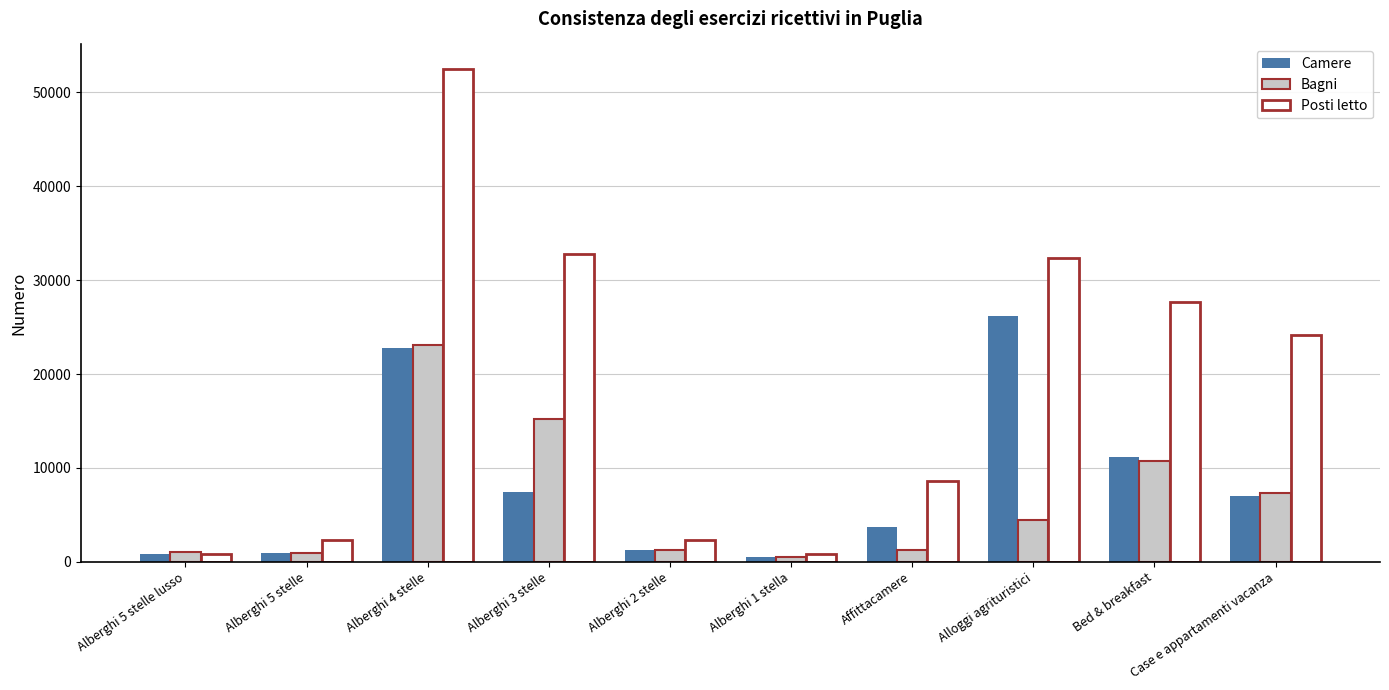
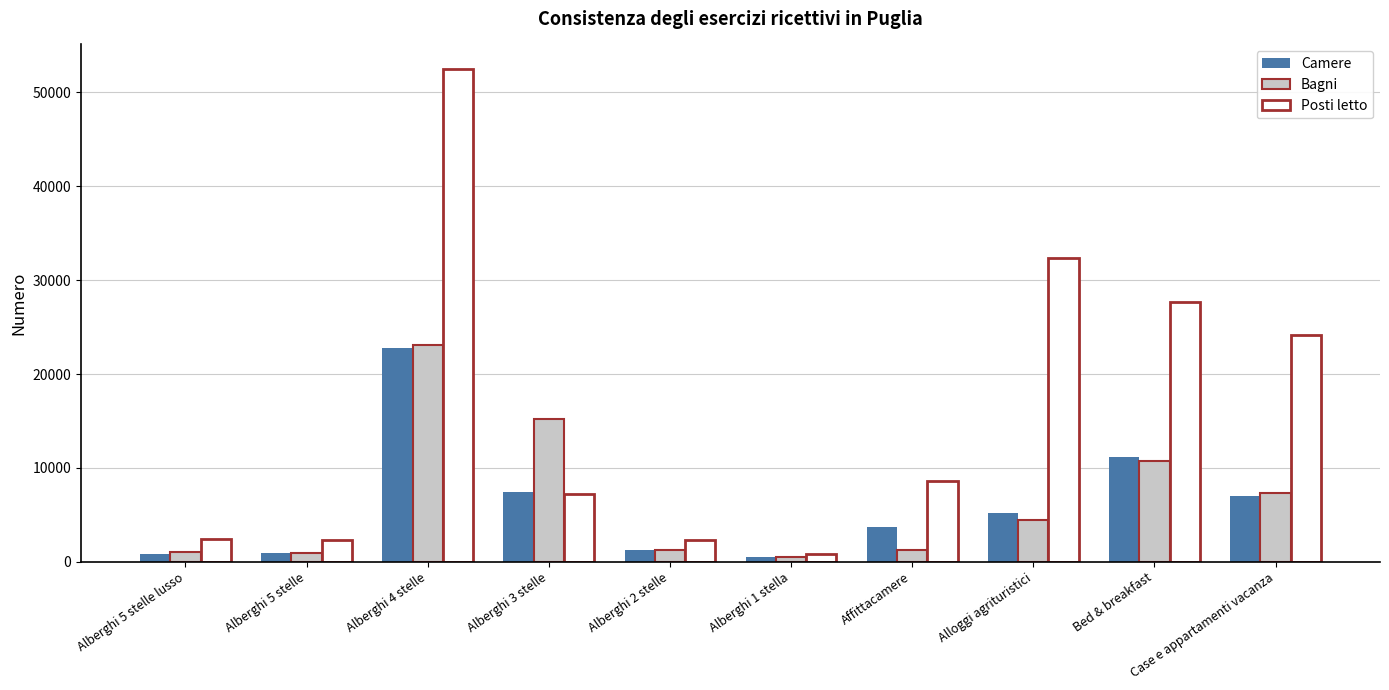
  {
    "Camere": {
      "Alberghi 5 stelle lusso": 1000,
      "Alberghi 5 stelle": 1000,
      "Alberghi 4 stelle": 23000,
      "Alberghi 3 stelle": 7000,
      "Alberghi 2 stelle": 1000,
      "Alberghi 1 stella": 0,
      "Affittacamere": 4000,
-     "Alloggi agrituristici": 26000,
+     "Alloggi agrituristici": 5000,
      "Bed & breakfast": 11000,
      "Case e appartamenti vacanza": 7000
    },
    "Bagni": {
      "Alberghi 5 stelle lusso": 1000,
      "Alberghi 5 stelle": 1000,
      "Alberghi 4 stelle": 23000,
      "Alberghi 3 stelle": 15000,
      "Alberghi 2 stelle": 1000,
      "Alberghi 1 stella": 0,
      "Affittacamere": 1000,
      "Alloggi agrituristici": 4000,
      "Bed & breakfast": 11000,
      "Case e appartamenti vacanza": 7000
    },
    "Posti letto": {
-     "Alberghi 5 stelle lusso": 1000,
+     "Alberghi 5 stelle lusso": 2000,
      "Alberghi 5 stelle": 2000,
      "Alberghi 4 stelle": 52000,
-     "Alberghi 3 stelle": 33000,
+     "Alberghi 3 stelle": 7000,
      "Alberghi 2 stelle": 2000,
      "Alberghi 1 stella": 1000,
      "Affittacamere": 9000,
      "Alloggi agrituristici": 32000,
      "Bed & breakfast": 28000,
      "Case e appartamenti vacanza": 24000
    }
  }
